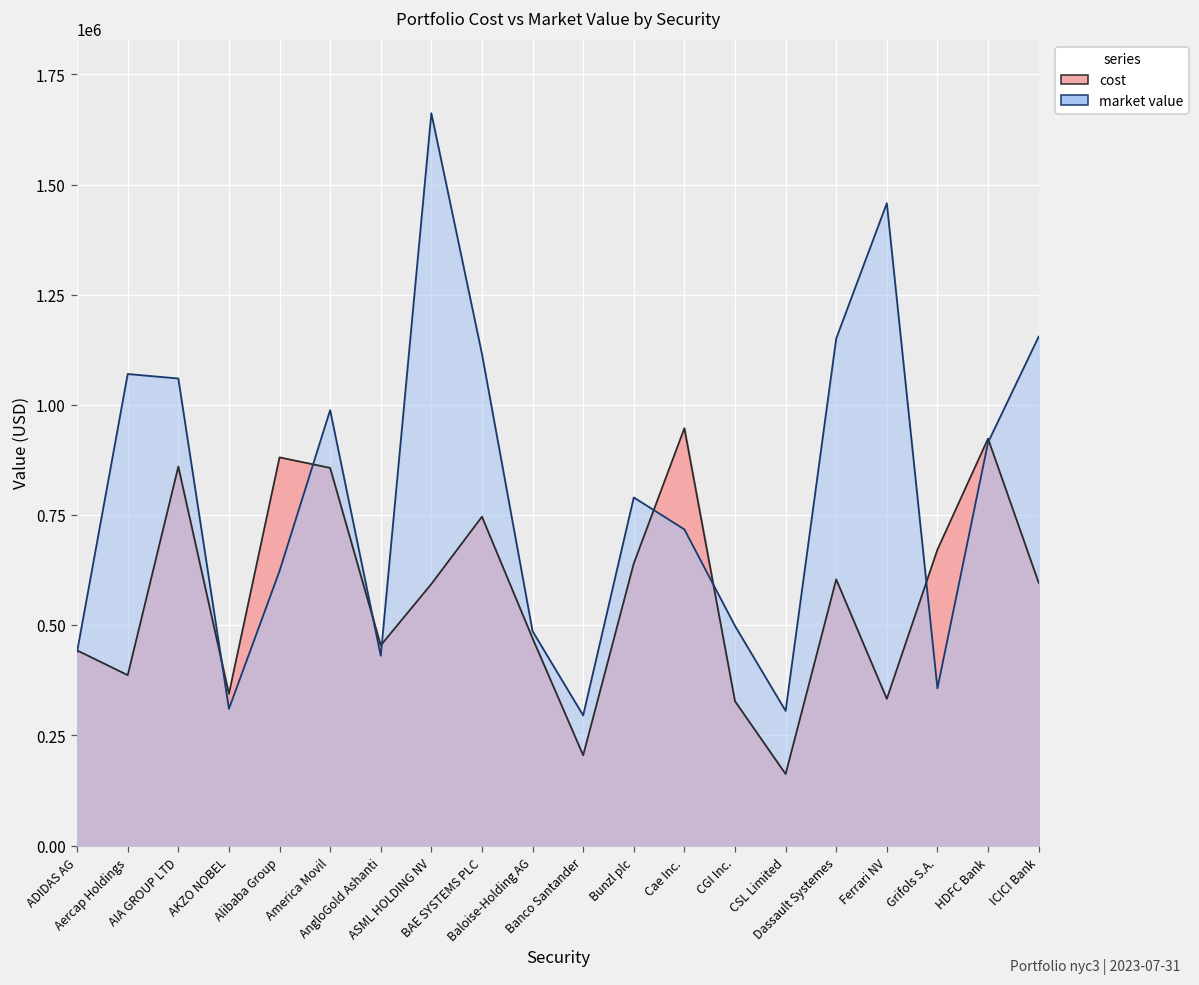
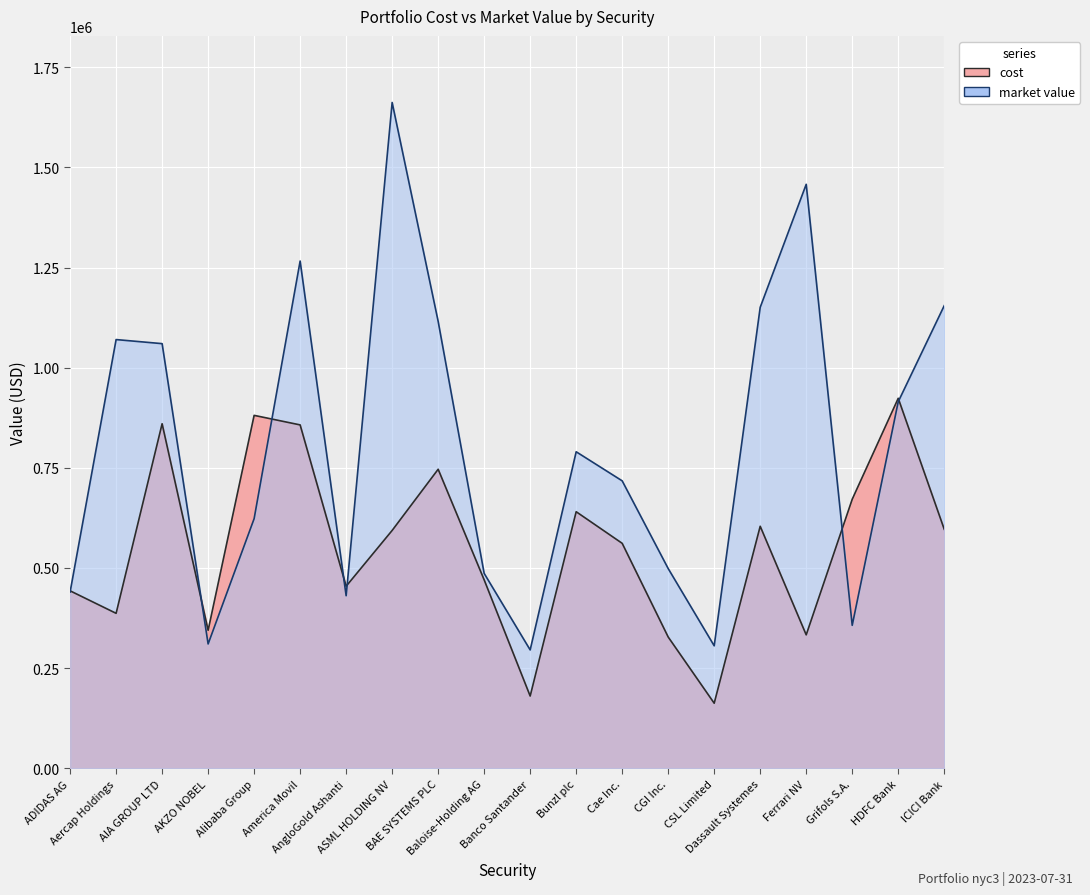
  {
    "cost": {
      "Aercap Holdings": 390000,
      "AIA GROUP LTD": 860000,
      "AKZO NOBEL": 340000,
      "Alibaba Group": 880000,
      "America Movil": 860000,
      "AngloGold Ashanti": 450000,
      "ASML HOLDING NV": 590000,
      "BAE SYSTEMS PLC": 750000,
      "Baloise-Holding AG": 470000,
-     "Banco Santander": 200000,
+     "Banco Santander": 180000,
      "Bunzl plc": 640000,
-     "Cae Inc.": 950000,
+     "Cae Inc.": 560000,
      "CGI Inc.": 330000,
      "CSL Limited": 160000,
      "Dassault Systemes": 600000,
      "Ferrari NV": 330000,
      "Grifols S.A.": 670000,
      "HDFC Bank": 920000,
      "ICICI Bank": 600000
    },
    "market value": {
      "Aercap Holdings": 1070000,
      "AIA GROUP LTD": 1060000,
      "AKZO NOBEL": 310000,
      "Alibaba Group": 620000,
-     "America Movil": 990000,
+     "America Movil": 1270000,
      "AngloGold Ashanti": 430000,
      "ASML HOLDING NV": 1660000,
      "BAE SYSTEMS PLC": 1120000,
      "Baloise-Holding AG": 490000,
      "Banco Santander": 300000,
      "Bunzl plc": 790000,
      "Cae Inc.": 720000,
      "CGI Inc.": 500000,
      "CSL Limited": 310000,
      "Dassault Systemes": 1150000,
      "Ferrari NV": 1460000,
      "Grifols S.A.": 360000,
      "HDFC Bank": 910000,
      "ICICI Bank": 1150000
    }
  }
